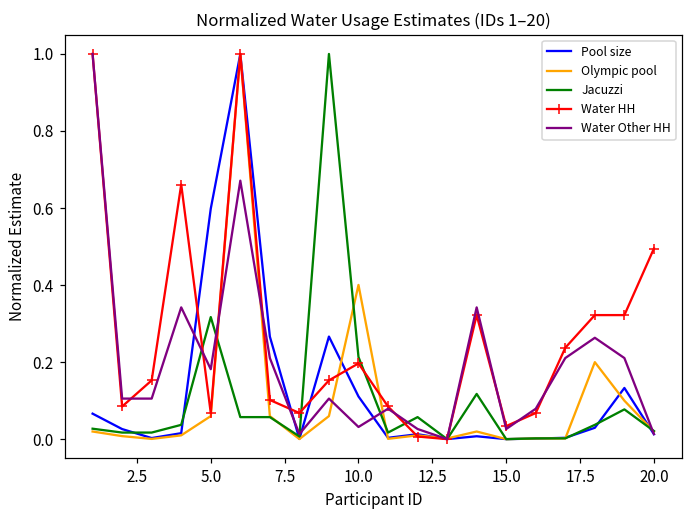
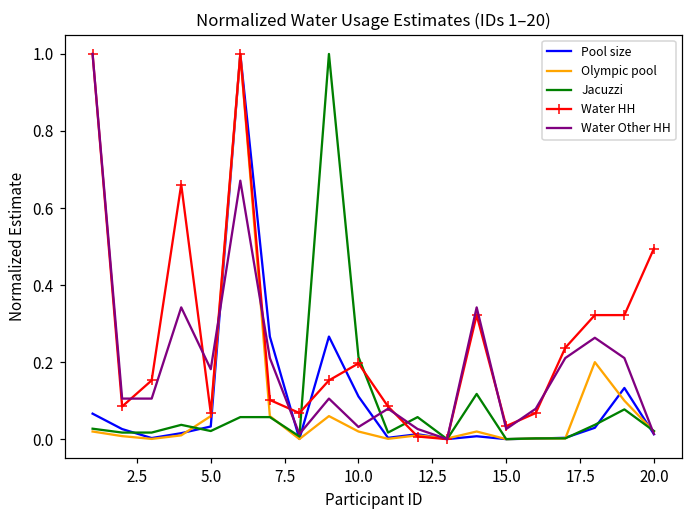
  {
    "Pool size": {
-     "5.0": 0.60,
+     "5.0": 0.03,
      "10.0": 0.11
    },
    "Olympic pool": {
      "5.0": 0.06,
-     "10.0": 0.40
+     "10.0": 0.02
    },
    "Jacuzzi": {
-     "5.0": 0.32,
+     "5.0": 0.02,
      "10.0": 0.21
    },
    "Water HH": {
      "5.0": 0.07,
      "10.0": 0.20,
      "15.0": 0.03,
      "20.0": 0.49
    },
    "Water Other HH": {
      "5.0": 0.18,
      "10.0": 0.03,
      "15.0": 0.03
    }
  }
